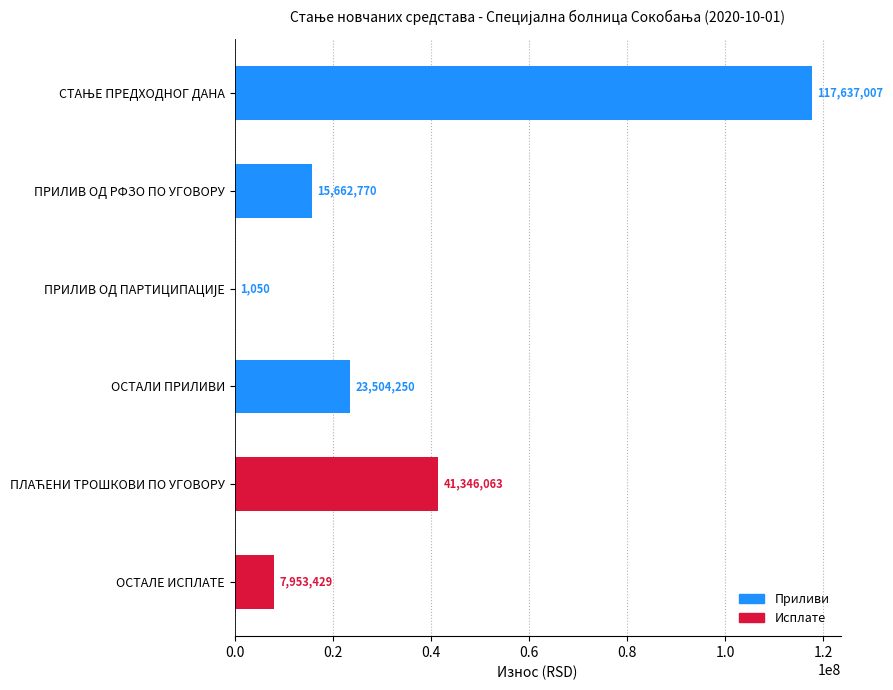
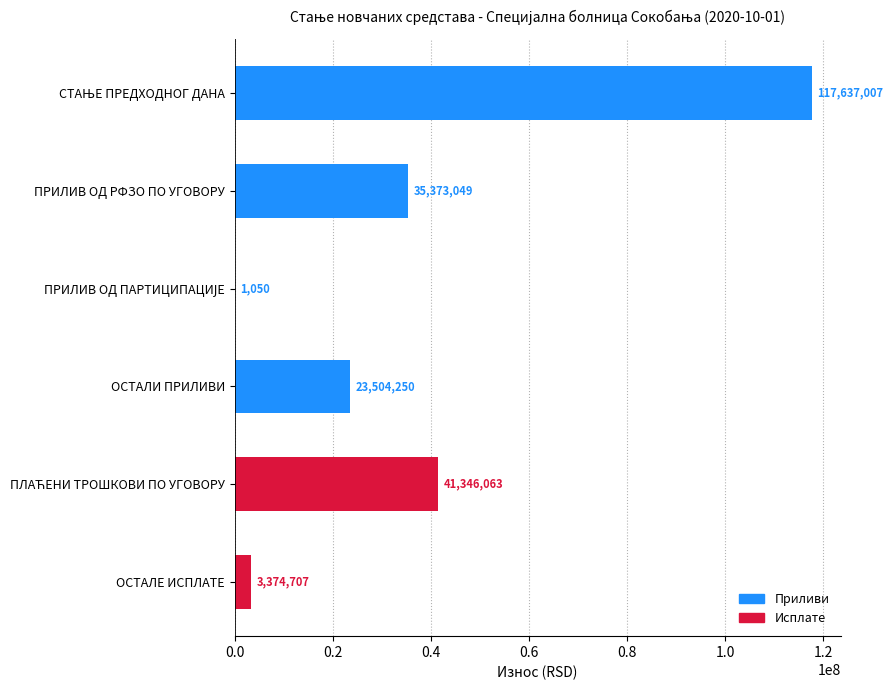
  {
    "СТАЊЕ ПРЕДХОДНОГ ДАНА": "117,637,007",
-   "ПРИЛИВ ОД РФЗО ПО УГОВОРУ": "15,662,770",
+   "ПРИЛИВ ОД РФЗО ПО УГОВОРУ": "35,373,049",
    "ПРИЛИВ ОД ПАРТИЦИПАЦИЈЕ": "1,050",
    "ОСТАЛИ ПРИЛИВИ": "23,504,250",
    "ПЛАЋЕНИ ТРОШКОВИ ПО УГОВОРУ": "41,346,063",
-   "ОСТАЛЕ ИСПЛАТЕ": "7,953,429"
+   "ОСТАЛЕ ИСПЛАТЕ": "3,374,707"
  }
